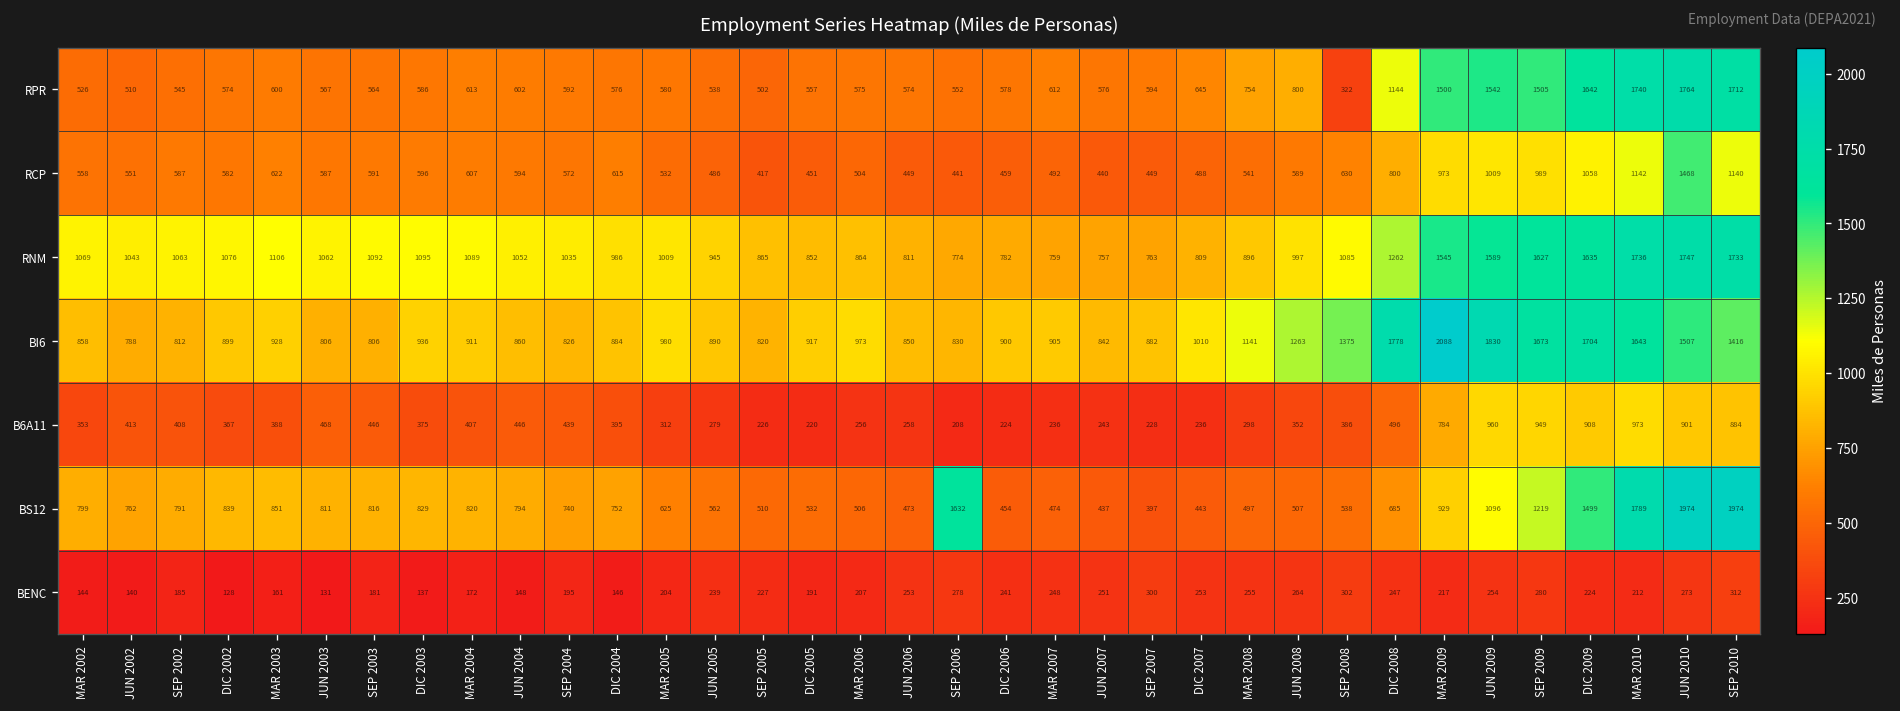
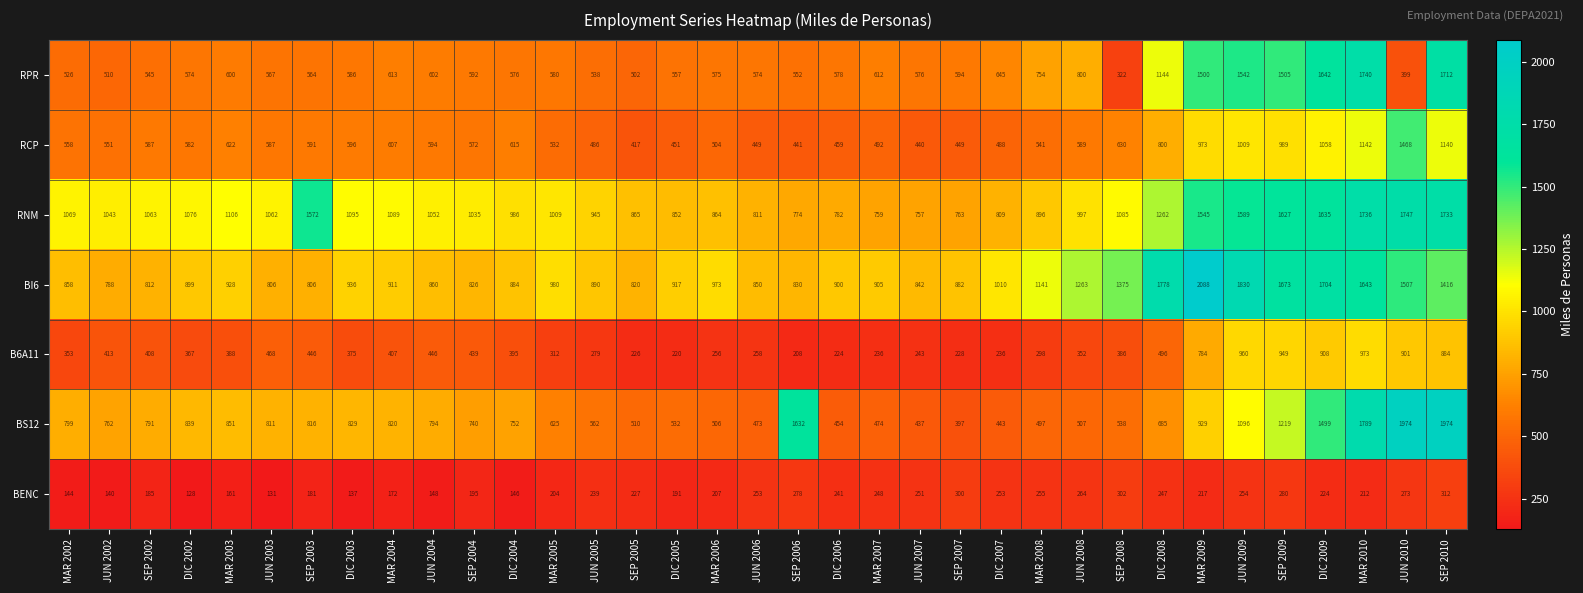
  {
    "RPR": {
      "MAR 2002": 526,
      "JUN 2002": 510,
      "SEP 2002": 545,
      "DIC 2002": 574,
      "MAR 2003": 600,
      "JUN 2003": 567,
      "SEP 2003": 564,
      "DIC 2003": 586,
      "MAR 2004": 613,
      "JUN 2004": 602,
      "SEP 2004": 592,
      "DIC 2004": 576,
      "MAR 2005": 580,
      "JUN 2005": 538,
      "SEP 2005": 502,
      "DIC 2005": 557,
      "MAR 2006": 575,
      "JUN 2006": 574,
      "SEP 2006": 552,
      "DIC 2006": 578,
      "MAR 2007": 612,
      "JUN 2007": 576,
      "SEP 2007": 594,
      "DIC 2007": 645,
      "MAR 2008": 754,
      "JUN 2008": 800,
      "SEP 2008": 322,
      "DIC 2008": 1144,
      "MAR 2009": 1500,
      "JUN 2009": 1542,
      "SEP 2009": 1505,
      "DIC 2009": 1642,
      "MAR 2010": 1740,
-     "JUN 2010": 1764,
+     "JUN 2010": 399,
      "SEP 2010": 1712
    },
    "RNM": {
      "MAR 2002": 1069,
      "JUN 2002": 1043,
      "SEP 2002": 1063,
      "DIC 2002": 1076,
      "MAR 2003": 1106,
      "JUN 2003": 1062,
-     "SEP 2003": 1092,
+     "SEP 2003": 1572,
      "DIC 2003": 1095,
      "MAR 2004": 1089,
      "JUN 2004": 1052,
      "SEP 2004": 1035,
      "DIC 2004": 986,
      "MAR 2005": 1009,
      "JUN 2005": 945,
      "SEP 2005": 865,
      "DIC 2005": 852,
      "MAR 2006": 864,
      "JUN 2006": 811,
      "SEP 2006": 774,
      "DIC 2006": 782,
      "MAR 2007": 759,
      "JUN 2007": 757,
      "SEP 2007": 763,
      "DIC 2007": 809,
      "MAR 2008": 896,
      "JUN 2008": 997,
      "SEP 2008": 1085,
      "DIC 2008": 1262,
      "MAR 2009": 1545,
      "JUN 2009": 1589,
      "SEP 2009": 1627,
      "DIC 2009": 1635,
      "MAR 2010": 1736,
      "JUN 2010": 1747,
      "SEP 2010": 1733
    }
  }
